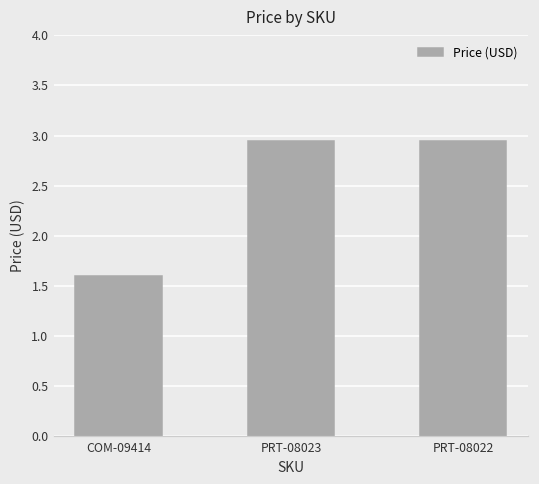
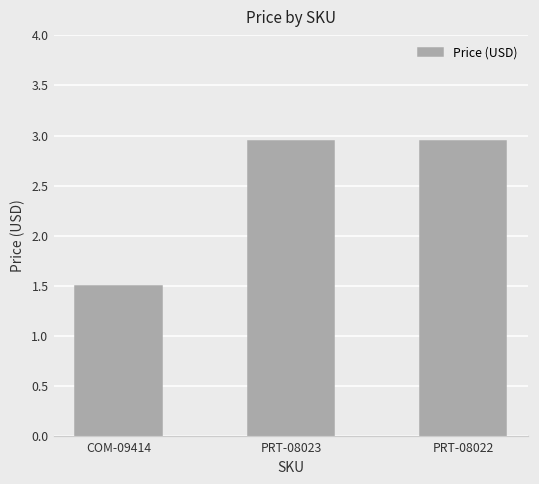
  {
-   "COM-09414": 1.6,
+   "COM-09414": 1.5,
    "PRT-08023": 3.0,
    "PRT-08022": 3.0
  }
